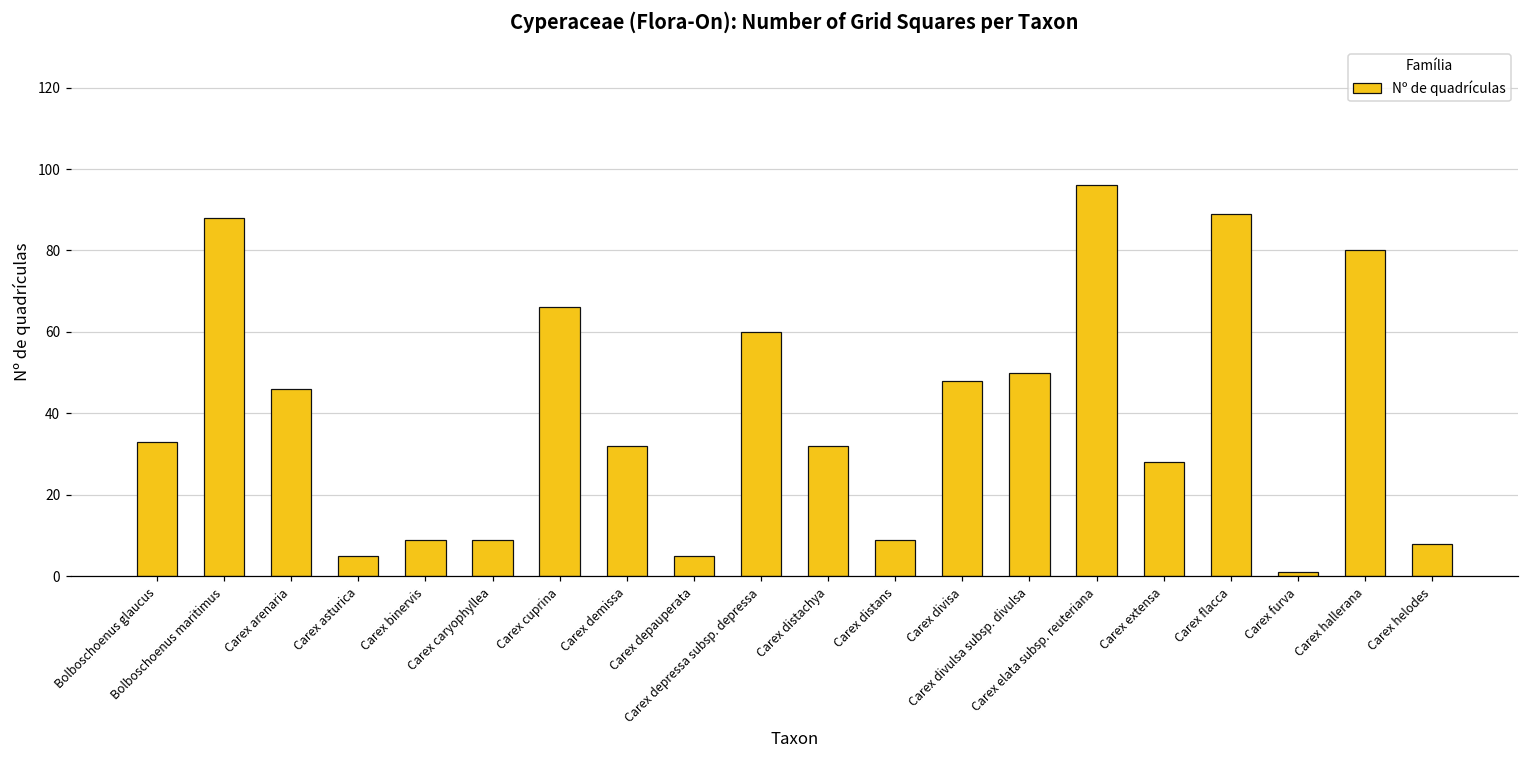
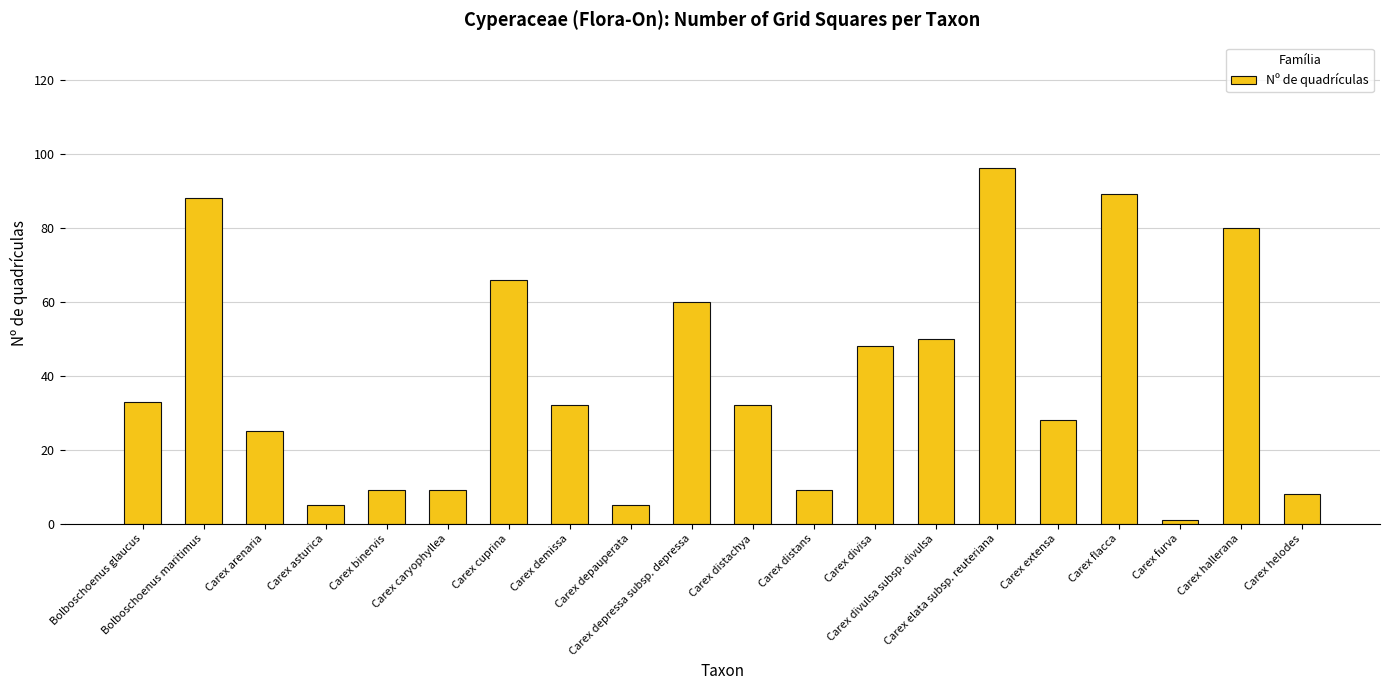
  {
    "Bolboschoenus glaucus": 33,
    "Bolboschoenus maritimus": 88,
-   "Carex arenaria": 46,
+   "Carex arenaria": 25,
    "Carex asturica": 5,
    "Carex binervis": 9,
    "Carex caryophyllea": 9,
    "Carex cuprina": 66,
    "Carex demissa": 32,
    "Carex depauperata": 5,
    "Carex depressa subsp. depressa": 60,
    "Carex distachya": 32,
    "Carex distans": 9,
    "Carex divisa": 48,
    "Carex divulsa subsp. divulsa": 50,
    "Carex elata subsp. reuteriana": 96,
    "Carex extensa": 28,
    "Carex flacca": 89,
    "Carex furva": 1,
    "Carex hallerana": 80,
    "Carex helodes": 8
  }
